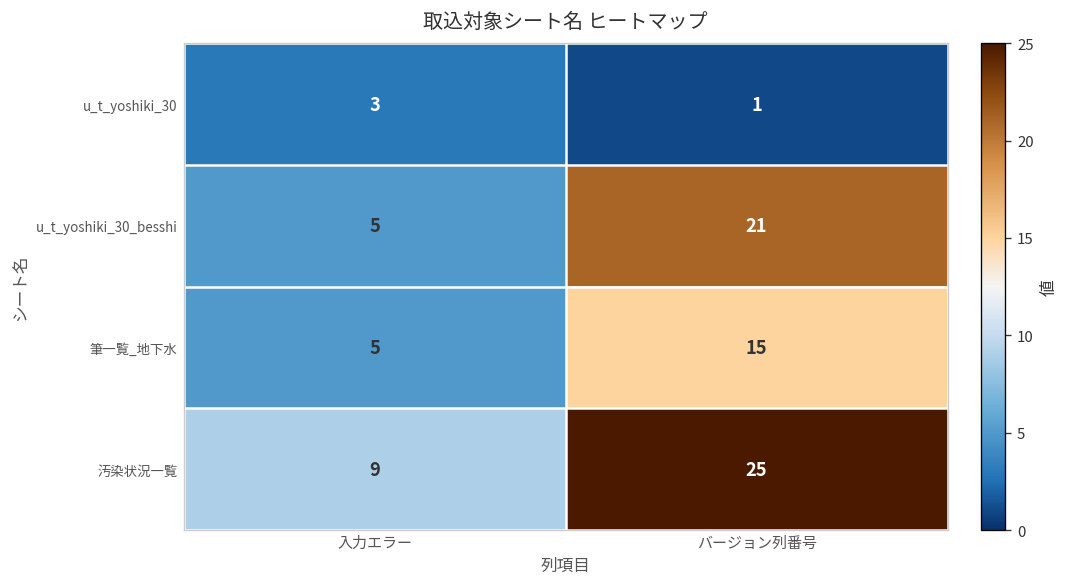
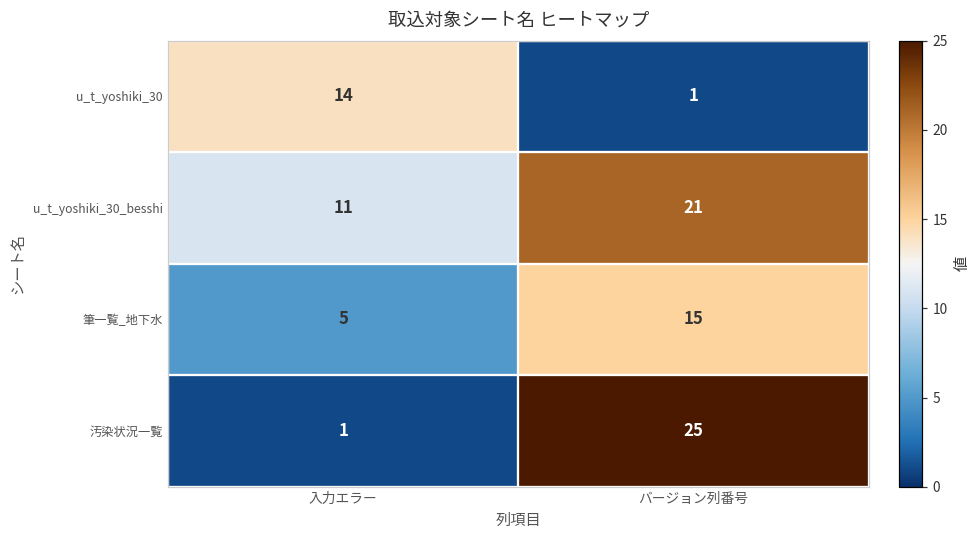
  {
    "u_t_yoshiki_30": {
-     "入力エラー": 3,
+     "入力エラー": 14,
      "バージョン列番号": 1
    },
    "u_t_yoshiki_30_besshi": {
-     "入力エラー": 5,
+     "入力エラー": 11,
      "バージョン列番号": 21
    },
    "筆一覧_地下水": {
      "入力エラー": 5,
      "バージョン列番号": 15
    },
    "汚染状況一覧": {
-     "入力エラー": 9,
+     "入力エラー": 1,
      "バージョン列番号": 25
    }
  }
